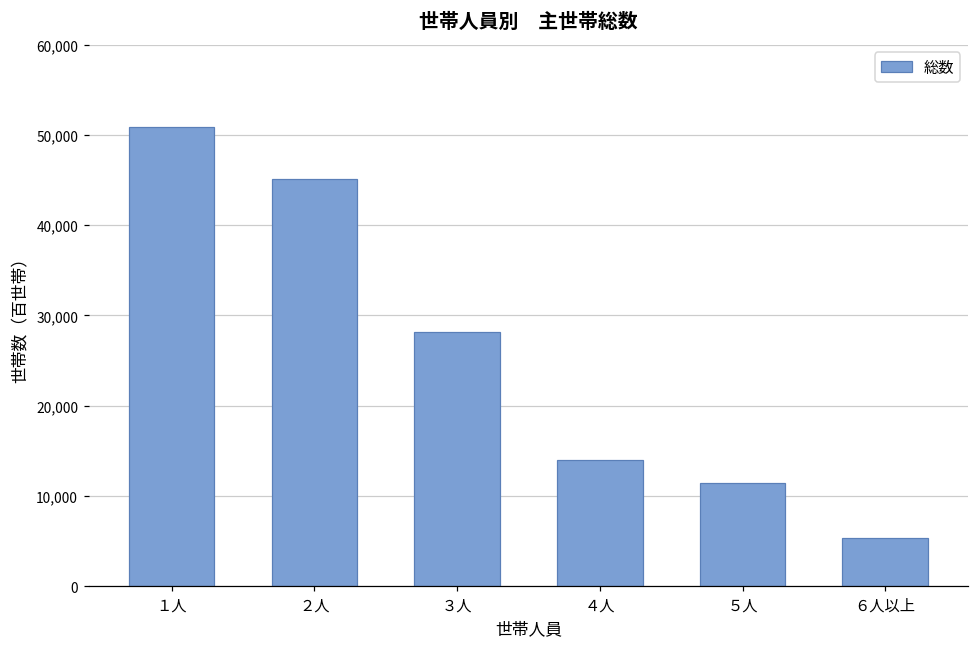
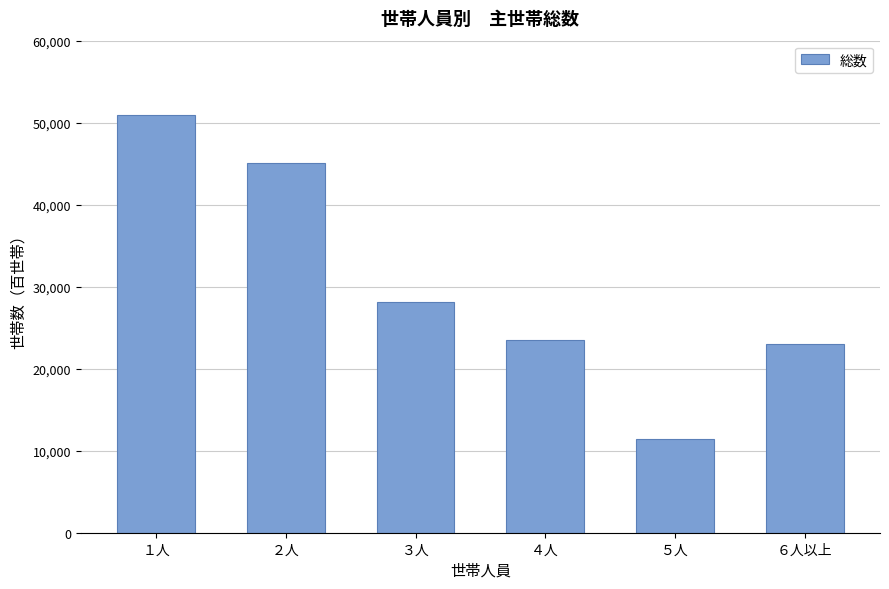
  {
    "１人": "51,000",
    "２人": "45,000",
    "３人": "28,000",
-   "４人": "14,000",
+   "４人": "23,000",
    "５人": "11,000",
-   "６人以上": "5,000"
+   "６人以上": "23,000"
  }
